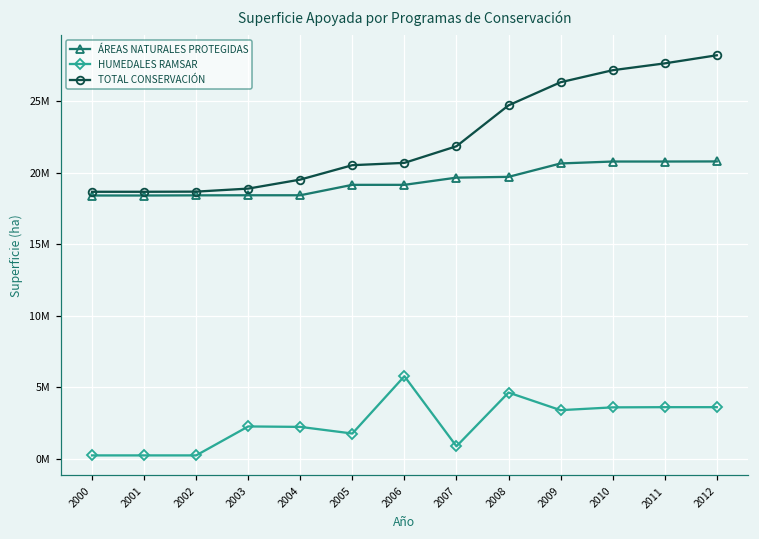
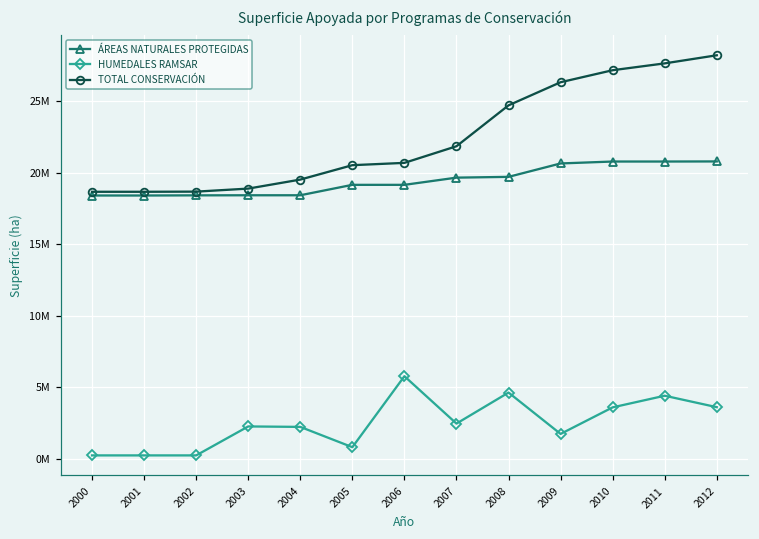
  {
    "HUMEDALES RAMSAR": {
      "2000": 300000,
      "2001": 300000,
      "2002": 300000,
      "2003": 2300000,
      "2004": 2200000,
-     "2005": 1800000,
+     "2005": 800000,
      "2006": 5800000,
-     "2007": 900000,
+     "2007": 2500000,
      "2008": 4600000,
-     "2009": 3400000,
+     "2009": 1800000,
      "2010": 3600000,
-     "2011": 3600000,
+     "2011": 4400000,
      "2012": 3600000
    }
  }
